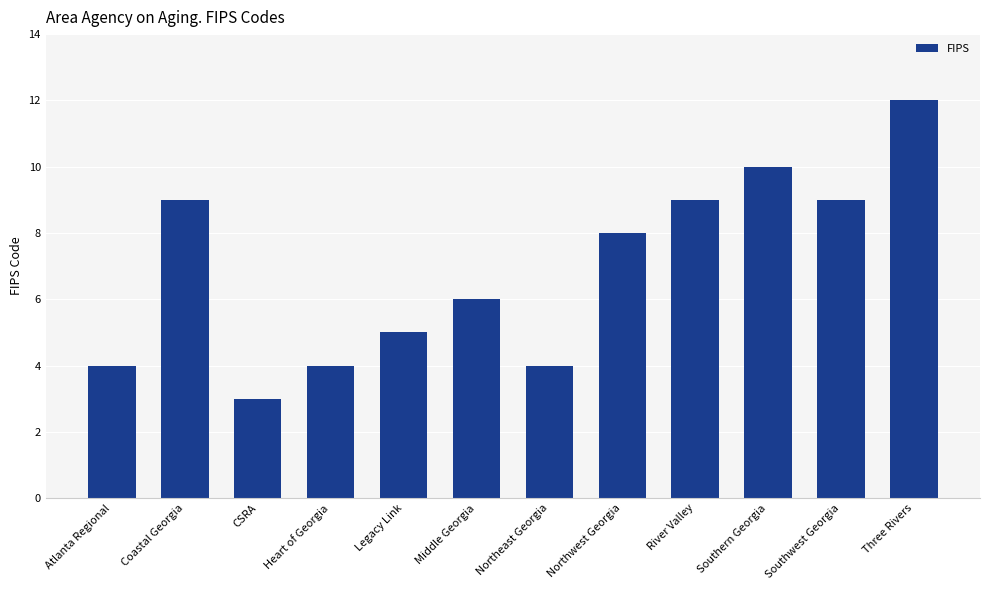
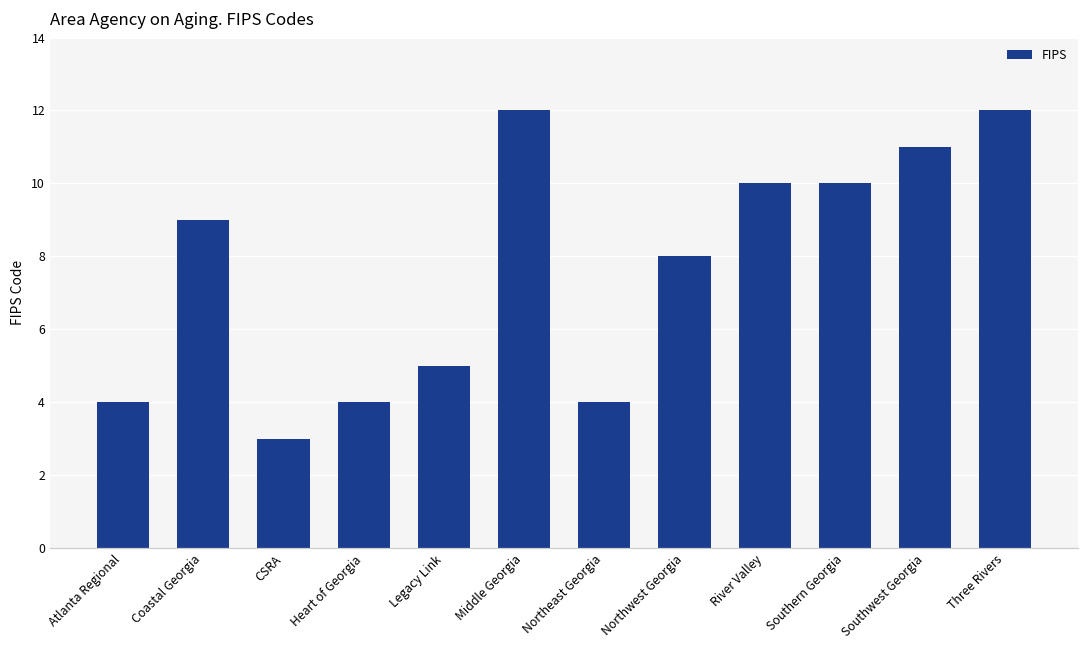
  {
    "Atlanta Regional": 4,
    "Coastal Georgia": 9,
    "CSRA": 3,
    "Heart of Georgia": 4,
    "Legacy Link": 5,
-   "Middle Georgia": 6,
+   "Middle Georgia": 12,
    "Northeast Georgia": 4,
    "Northwest Georgia": 8,
-   "River Valley": 9,
+   "River Valley": 10,
    "Southern Georgia": 10,
-   "Southwest Georgia": 9,
+   "Southwest Georgia": 11,
    "Three Rivers": 12
  }
